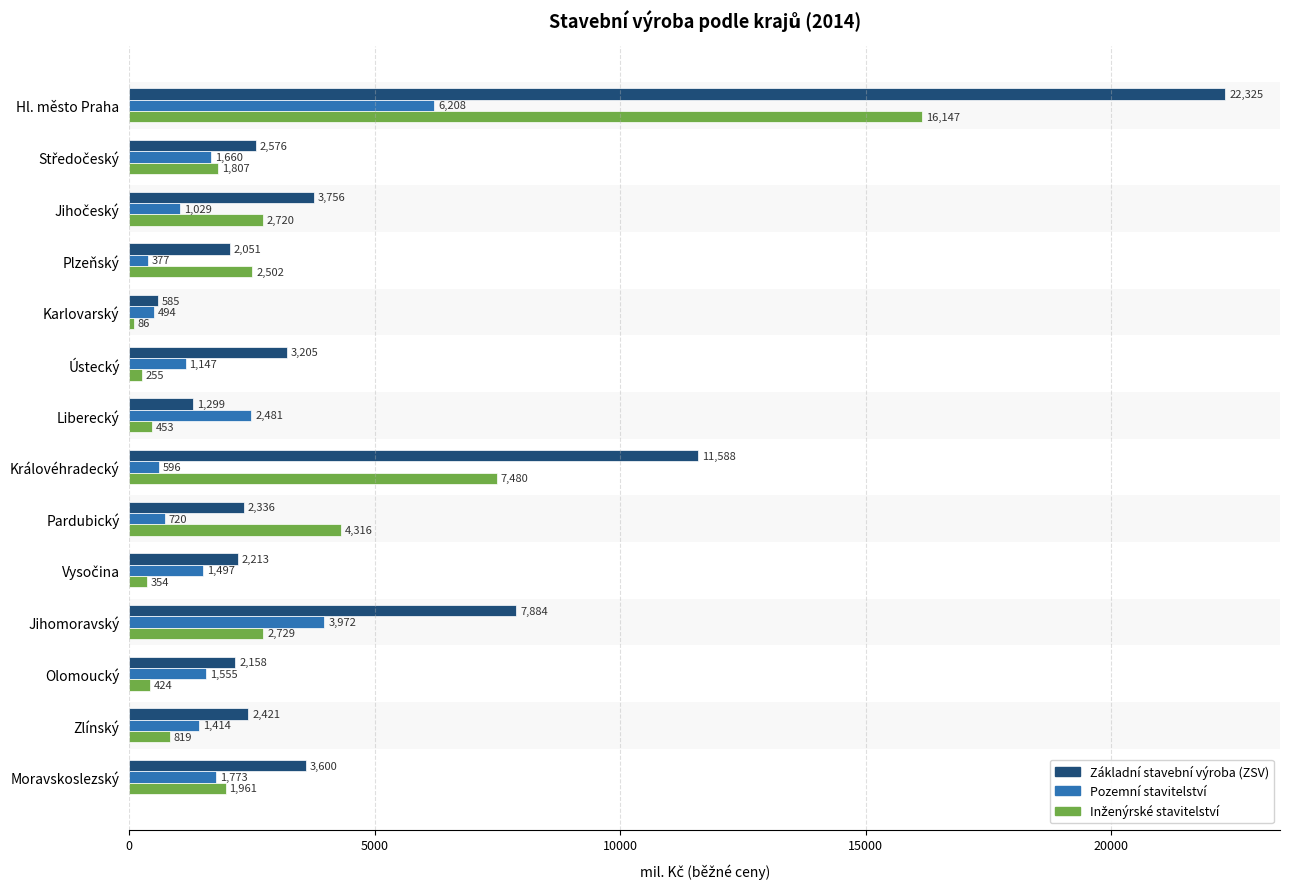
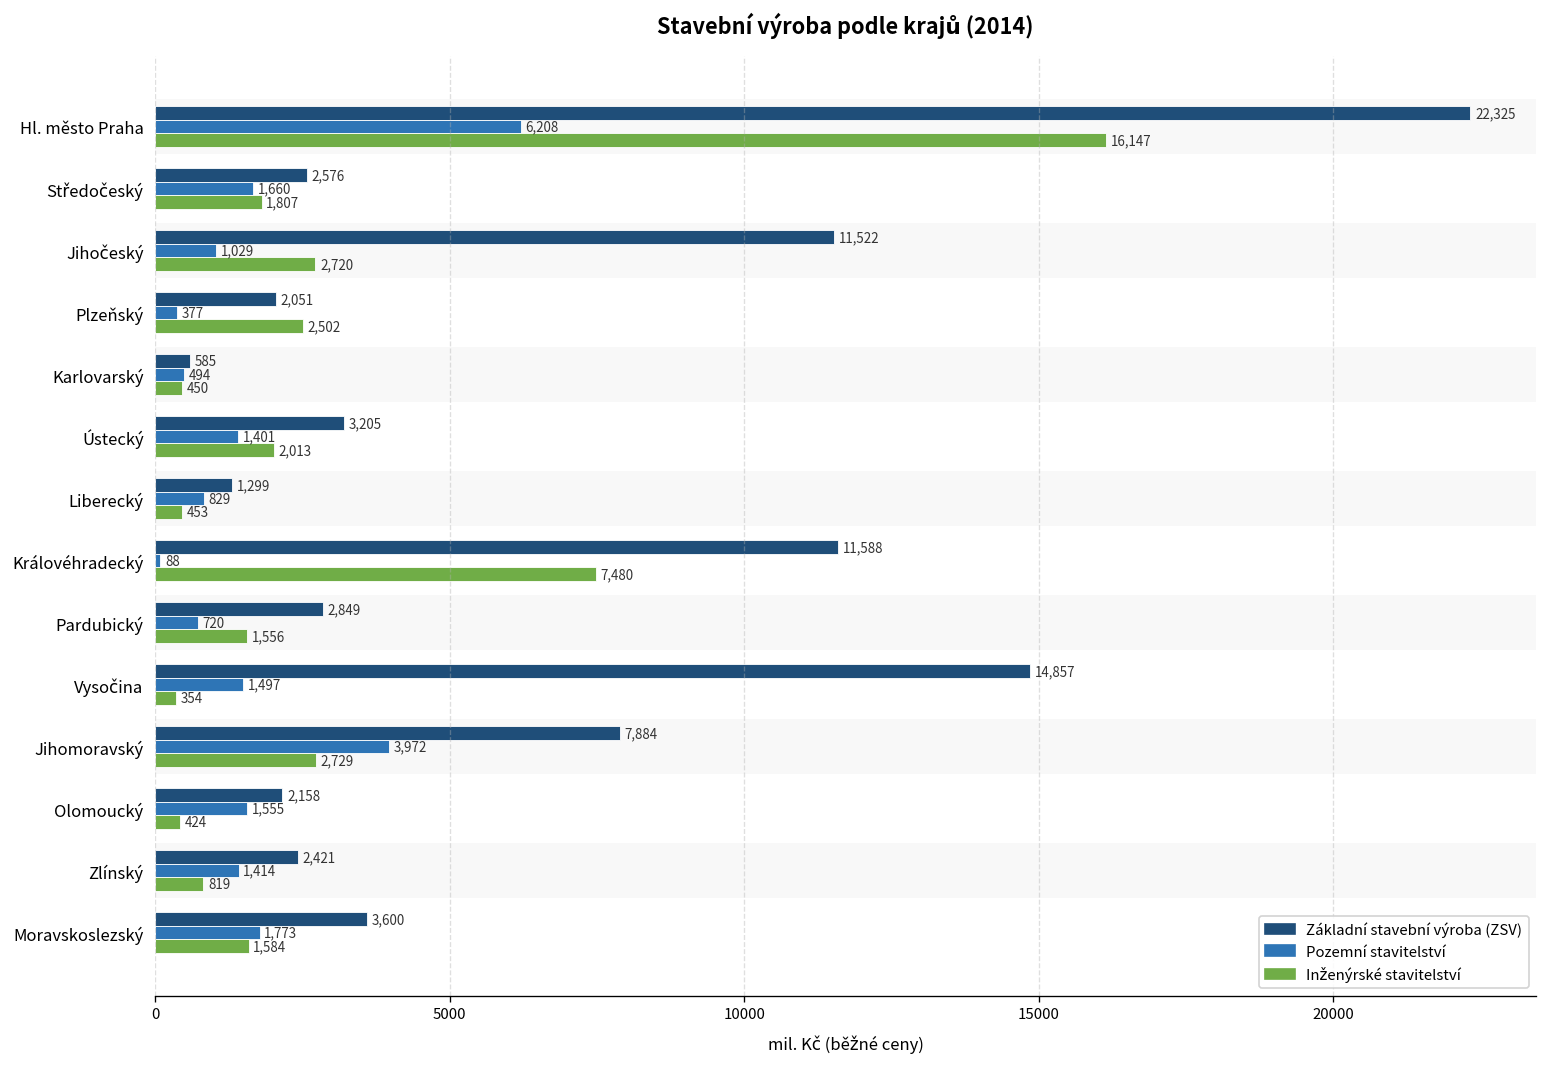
  {
    "Základní stavební výroba (ZSV)": {
      "Hl. město Praha": "22,325",
      "Středočeský": "2,576",
-     "Jihočeský": "3,756",
+     "Jihočeský": "11,522",
      "Plzeňský": "2,051",
      "Karlovarský": "585",
      "Ústecký": "3,205",
      "Liberecký": "1,299",
      "Královéhradecký": "11,588",
-     "Pardubický": "2,336",
-     "Vysočina": "2,213",
+     "Pardubický": "2,849",
+     "Vysočina": "14,857",
      "Jihomoravský": "7,884",
      "Olomoucký": "2,158",
      "Zlínský": "2,421",
      "Moravskoslezský": "3,600"
    },
    "Pozemní stavitelství": {
      "Hl. město Praha": "6,208",
      "Středočeský": "1,660",
      "Jihočeský": "1,029",
      "Plzeňský": "377",
      "Karlovarský": "494",
-     "Ústecký": "1,147",
-     "Liberecký": "2,481",
-     "Královéhradecký": "596",
+     "Ústecký": "1,401",
+     "Liberecký": "829",
+     "Královéhradecký": "88",
      "Pardubický": "720",
      "Vysočina": "1,497",
      "Jihomoravský": "3,972",
      "Olomoucký": "1,555",
      "Zlínský": "1,414",
      "Moravskoslezský": "1,773"
    },
    "Inženýrské stavitelství": {
      "Hl. město Praha": "16,147",
      "Středočeský": "1,807",
      "Jihočeský": "2,720",
      "Plzeňský": "2,502",
-     "Karlovarský": "86",
-     "Ústecký": "255",
+     "Karlovarský": "450",
+     "Ústecký": "2,013",
      "Liberecký": "453",
      "Královéhradecký": "7,480",
-     "Pardubický": "4,316",
+     "Pardubický": "1,556",
      "Vysočina": "354",
      "Jihomoravský": "2,729",
      "Olomoucký": "424",
      "Zlínský": "819",
-     "Moravskoslezský": "1,961"
+     "Moravskoslezský": "1,584"
    }
  }
